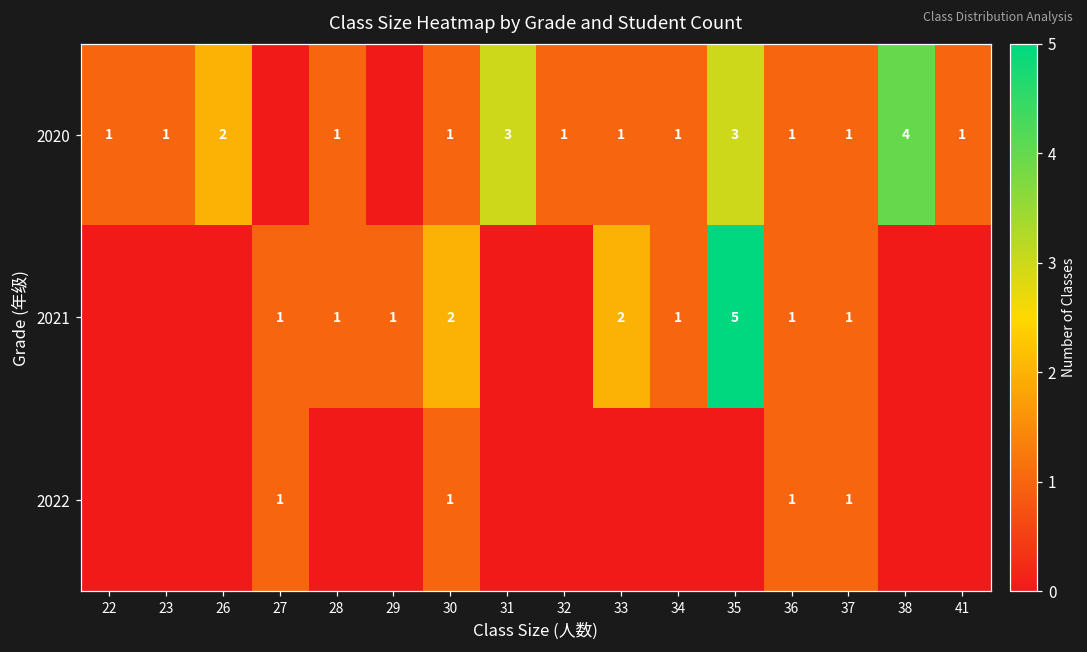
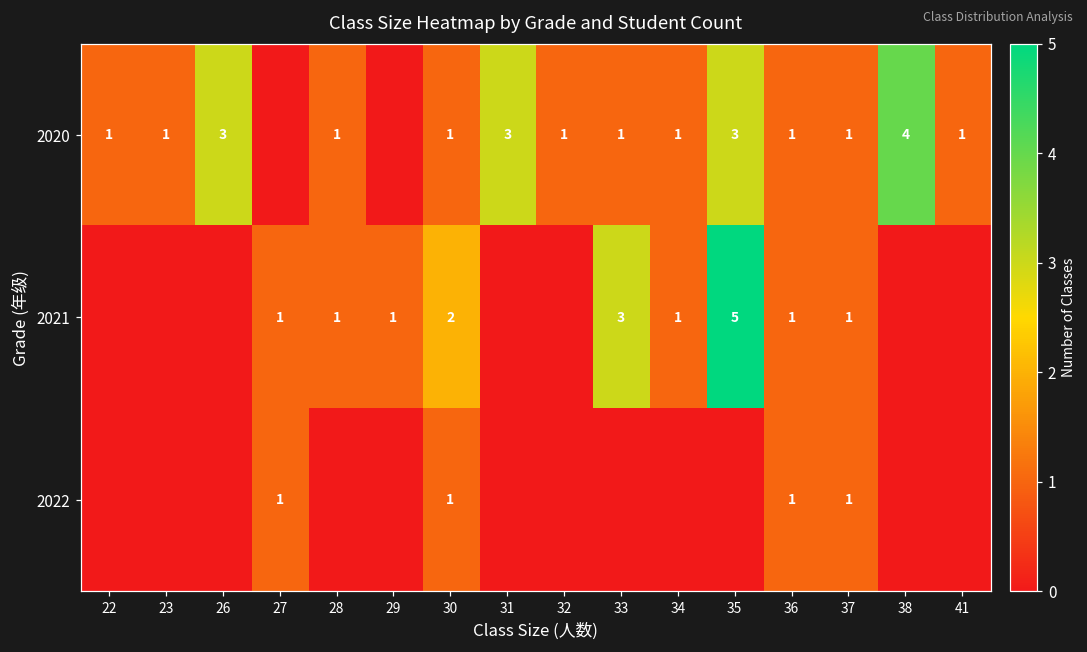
  {
    "2020": {
      "22": 1,
      "23": 1,
-     "26": 2,
+     "26": 3,
      "28": 1,
      "30": 1,
      "31": 3,
      "32": 1,
      "33": 1,
      "34": 1,
      "35": 3,
      "36": 1,
      "37": 1,
      "38": 4,
      "41": 1
    },
    "2021": {
      "27": 1,
      "28": 1,
      "29": 1,
      "30": 2,
-     "33": 2,
+     "33": 3,
      "34": 1,
      "35": 5,
      "36": 1,
      "37": 1
    },
    "2022": {
      "27": 1,
      "30": 1,
      "36": 1,
      "37": 1
    }
  }
